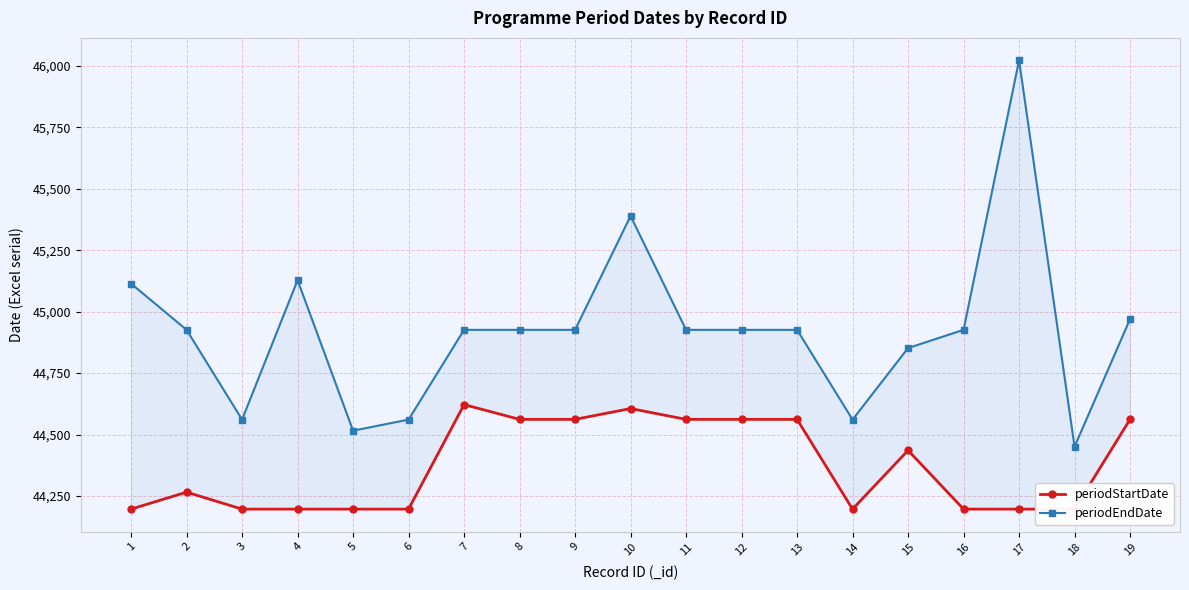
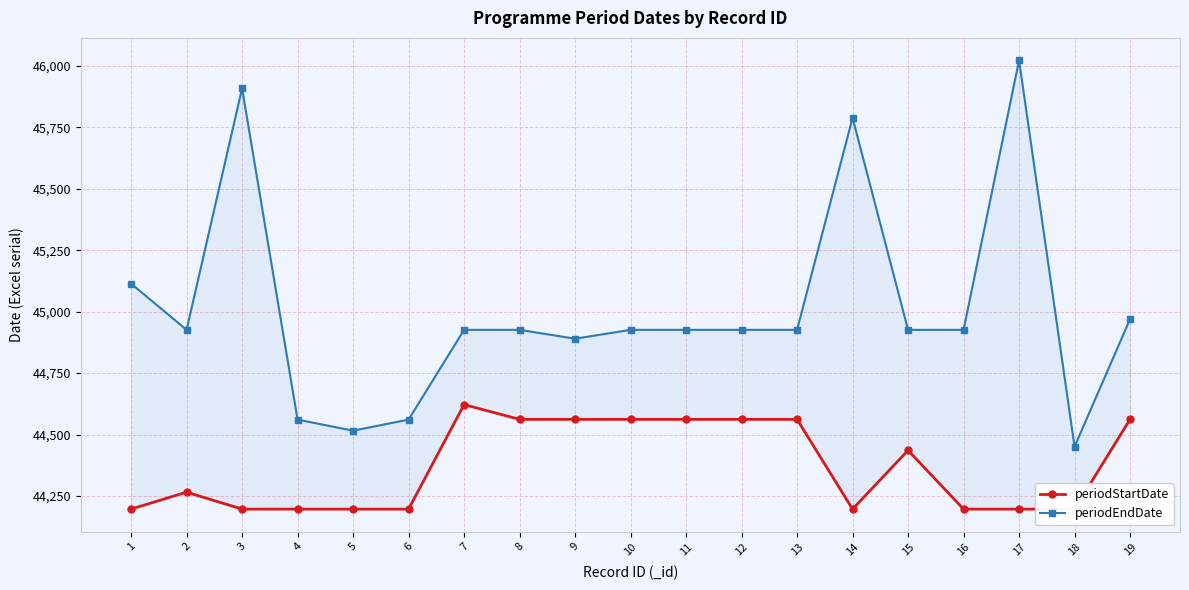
  {
    "periodStartDate": {
      "1": "44,200",
      "2": "44,270",
      "3": "44,200",
      "4": "44,200",
      "5": "44,200",
      "6": "44,200",
      "7": "44,620",
      "8": "44,560",
      "9": "44,560",
-     "10": "44,610",
+     "10": "44,560",
      "11": "44,560",
      "12": "44,560",
      "13": "44,560",
      "14": "44,200",
      "15": "44,440",
      "16": "44,200",
      "17": "44,200",
      "19": "44,560"
    },
    "periodEndDate": {
      "1": "45,110",
      "2": "44,930",
-     "3": "44,560",
-     "4": "45,130",
+     "3": "45,910",
+     "4": "44,560",
      "5": "44,520",
      "6": "44,560",
      "7": "44,930",
      "8": "44,930",
-     "9": "44,930",
-     "10": "45,390",
+     "9": "44,890",
+     "10": "44,930",
      "11": "44,930",
      "12": "44,930",
      "13": "44,930",
-     "14": "44,560",
-     "15": "44,850",
+     "14": "45,790",
+     "15": "44,930",
      "16": "44,930",
      "17": "46,020",
      "18": "44,450",
      "19": "44,970"
    }
  }
